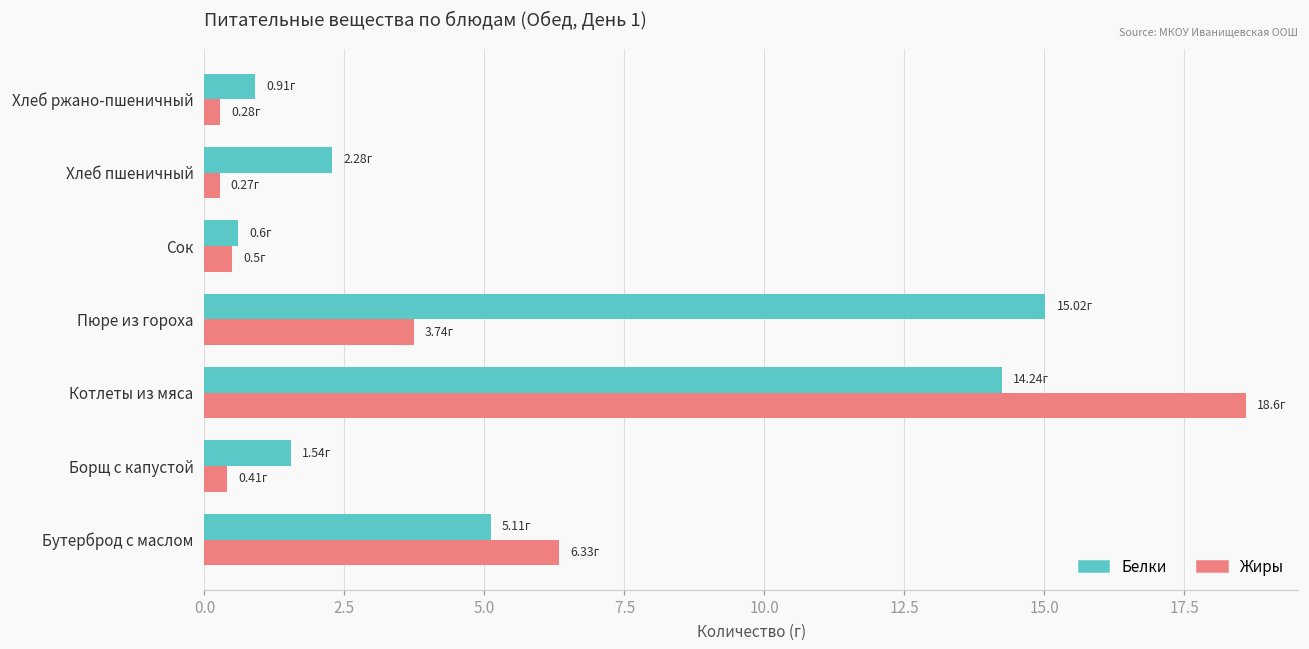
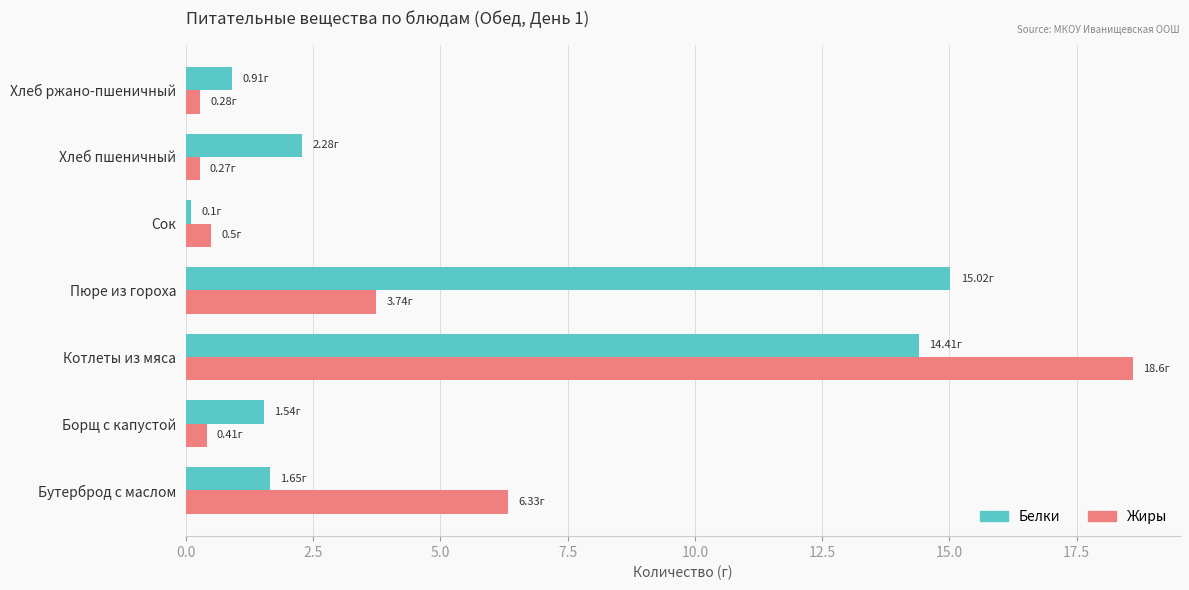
  {
    "Белки": {
      "Хлеб ржано-пшеничный": "0.91г",
      "Хлеб пшеничный": "2.28г",
-     "Сок": "0.6г",
+     "Сок": "0.1г",
      "Пюре из гороха": "15.02г",
-     "Котлеты из мяса": "14.24г",
+     "Котлеты из мяса": "14.41г",
      "Борщ с капустой": "1.54г",
-     "Бутерброд с маслом": "5.11г"
+     "Бутерброд с маслом": "1.65г"
    },
    "Жиры": {
      "Хлеб ржано-пшеничный": "0.28г",
      "Хлеб пшеничный": "0.27г",
      "Сок": "0.5г",
      "Пюре из гороха": "3.74г",
      "Котлеты из мяса": "18.6г",
      "Борщ с капустой": "0.41г",
      "Бутерброд с маслом": "6.33г"
    }
  }
